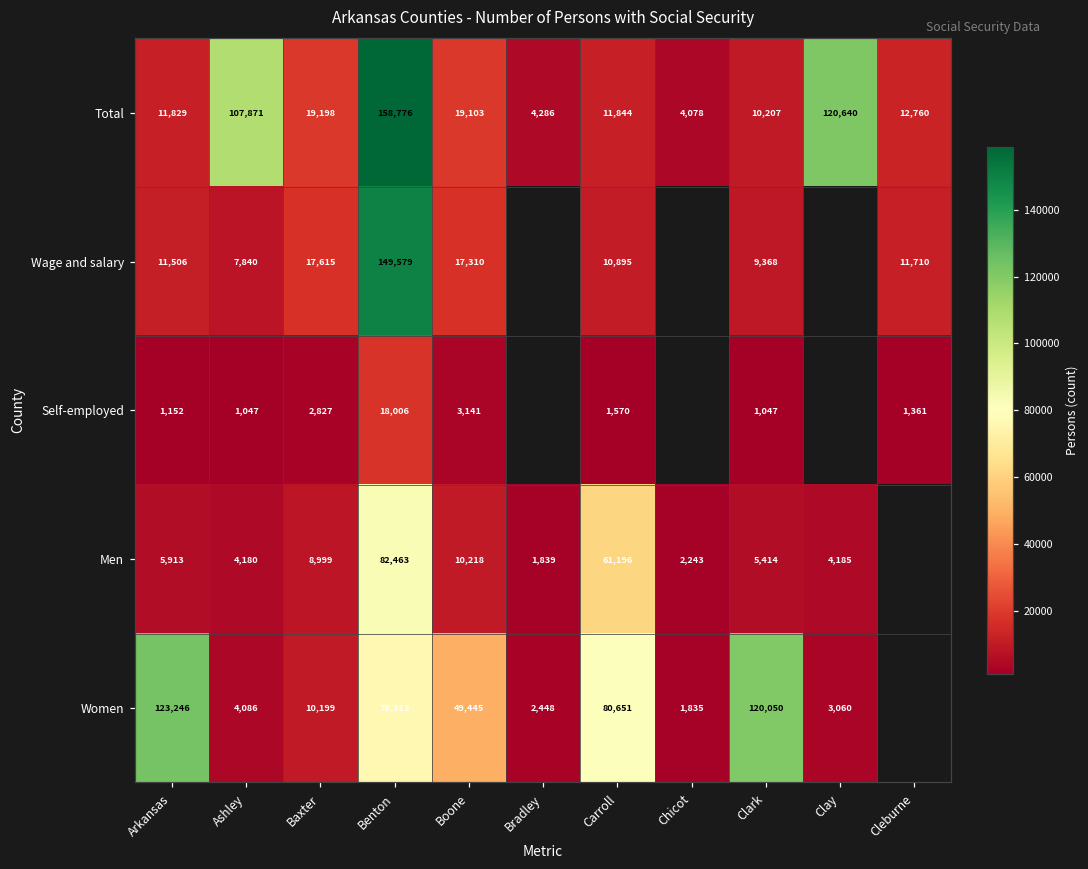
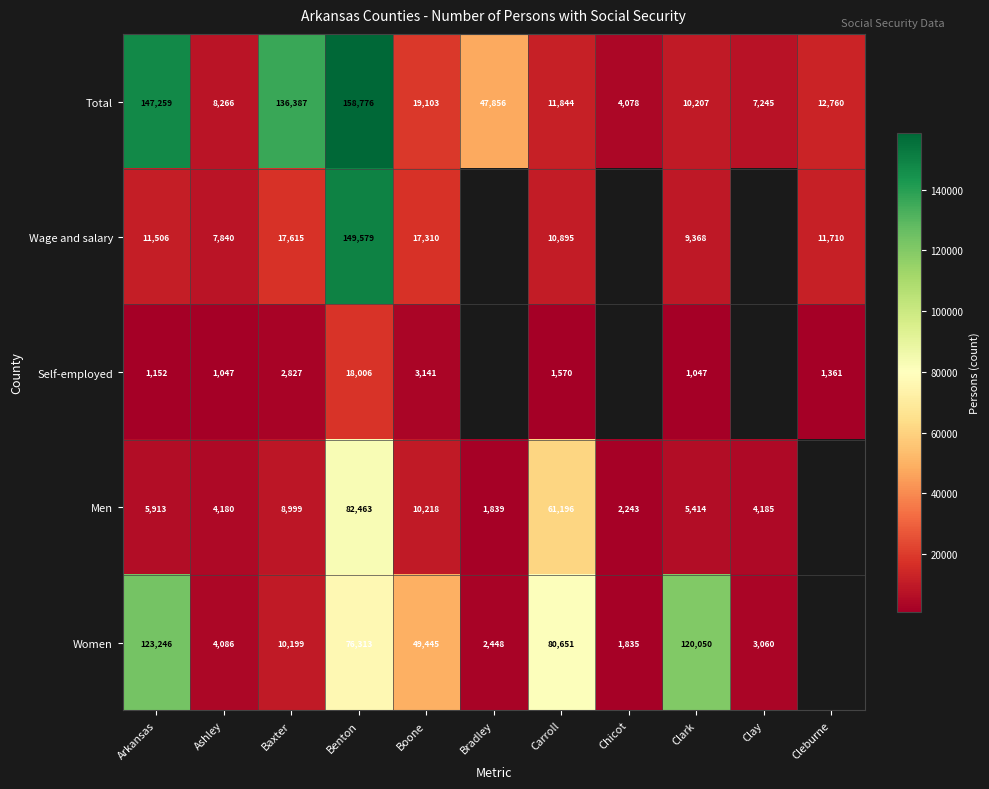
  {
    "Total": {
-     "Arkansas": "11,829",
-     "Ashley": "107,871",
-     "Baxter": "19,198",
+     "Arkansas": "147,259",
+     "Ashley": "8,266",
+     "Baxter": "136,387",
      "Benton": "158,776",
      "Boone": "19,103",
-     "Bradley": "4,286",
+     "Bradley": "47,856",
      "Carroll": "11,844",
      "Chicot": "4,078",
      "Clark": "10,207",
-     "Clay": "120,640",
+     "Clay": "7,245",
      "Cleburne": "12,760"
    },
    "Wage and salary": {
      "Arkansas": "11,506",
      "Ashley": "7,840",
      "Baxter": "17,615",
      "Benton": "149,579",
      "Boone": "17,310",
      "Carroll": "10,895",
      "Clark": "9,368",
      "Cleburne": "11,710"
    },
    "Self-employed": {
      "Arkansas": "1,152",
      "Ashley": "1,047",
      "Baxter": "2,827",
      "Benton": "18,006",
      "Boone": "3,141",
      "Carroll": "1,570",
      "Clark": "1,047",
      "Cleburne": "1,361"
    },
    "Men": {
      "Arkansas": "5,913",
      "Ashley": "4,180",
      "Baxter": "8,999",
      "Benton": "82,463",
      "Boone": "10,218",
      "Bradley": "1,839",
      "Carroll": "61,196",
      "Chicot": "2,243",
      "Clark": "5,414",
      "Clay": "4,185"
    },
    "Women": {
      "Arkansas": "123,246",
      "Ashley": "4,086",
      "Baxter": "10,199",
      "Benton": "76,313",
      "Boone": "49,445",
      "Bradley": "2,448",
      "Carroll": "80,651",
      "Chicot": "1,835",
      "Clark": "120,050",
      "Clay": "3,060"
    }
  }
